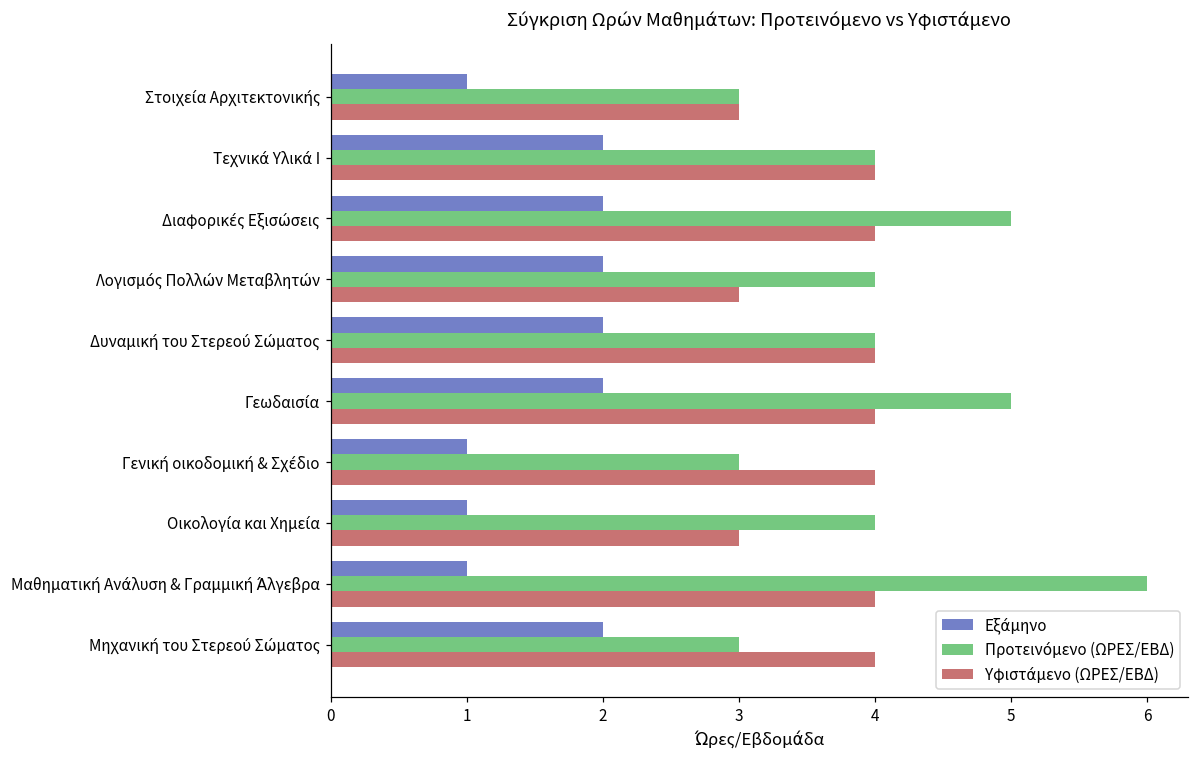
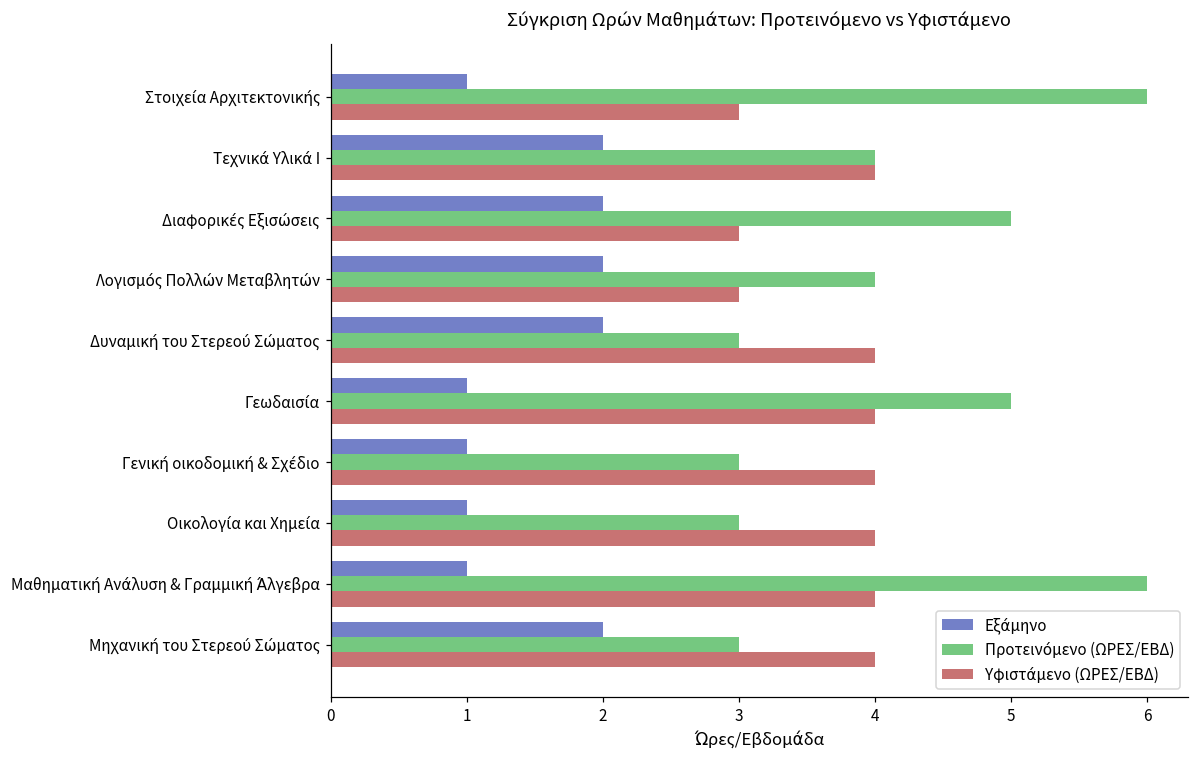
  {
    "Εξάμηνο": {
      "Στοιχεία Αρχιτεκτονικής": 1,
      "Τεχνικά Υλικά Ι": 2,
      "Διαφορικές Εξισώσεις": 2,
      "Λογισμός Πολλών Μεταβλητών": 2,
      "Δυναμική του Στερεού Σώματος": 2,
-     "Γεωδαισία": 2,
+     "Γεωδαισία": 1,
      "Γενική οικοδομική & Σχέδιο": 1,
      "Οικολογία και Χημεία": 1,
      "Μαθηματική Ανάλυση & Γραμμική Άλγεβρα": 1,
      "Μηχανική του Στερεού Σώματος": 2
    },
    "Προτεινόμενο (ΩΡΕΣ/ΕΒΔ)": {
-     "Στοιχεία Αρχιτεκτονικής": 3,
+     "Στοιχεία Αρχιτεκτονικής": 6,
      "Τεχνικά Υλικά Ι": 4,
      "Διαφορικές Εξισώσεις": 5,
      "Λογισμός Πολλών Μεταβλητών": 4,
-     "Δυναμική του Στερεού Σώματος": 4,
+     "Δυναμική του Στερεού Σώματος": 3,
      "Γεωδαισία": 5,
      "Γενική οικοδομική & Σχέδιο": 3,
-     "Οικολογία και Χημεία": 4,
+     "Οικολογία και Χημεία": 3,
      "Μαθηματική Ανάλυση & Γραμμική Άλγεβρα": 6,
      "Μηχανική του Στερεού Σώματος": 3
    },
    "Υφιστάμενο (ΩΡΕΣ/ΕΒΔ)": {
      "Στοιχεία Αρχιτεκτονικής": 3,
      "Τεχνικά Υλικά Ι": 4,
-     "Διαφορικές Εξισώσεις": 4,
+     "Διαφορικές Εξισώσεις": 3,
      "Λογισμός Πολλών Μεταβλητών": 3,
      "Δυναμική του Στερεού Σώματος": 4,
      "Γεωδαισία": 4,
      "Γενική οικοδομική & Σχέδιο": 4,
-     "Οικολογία και Χημεία": 3,
+     "Οικολογία και Χημεία": 4,
      "Μαθηματική Ανάλυση & Γραμμική Άλγεβρα": 4,
      "Μηχανική του Στερεού Σώματος": 4
    }
  }
